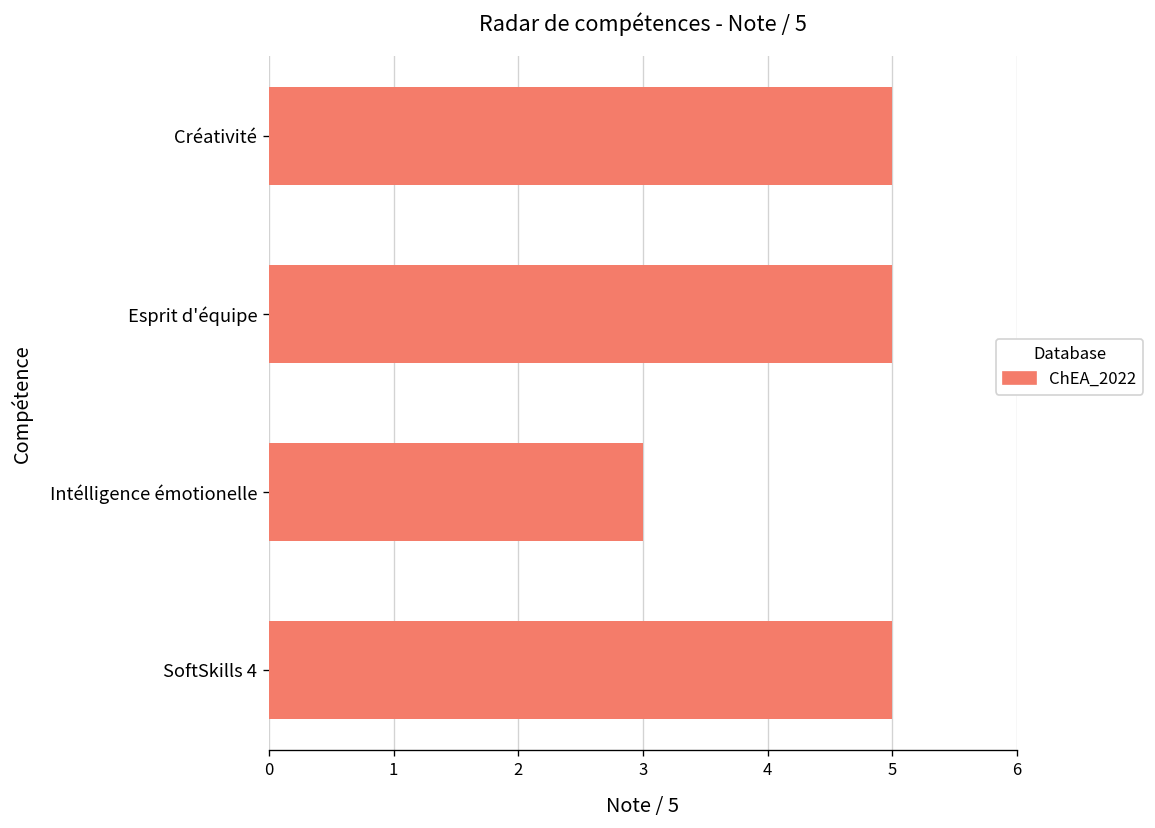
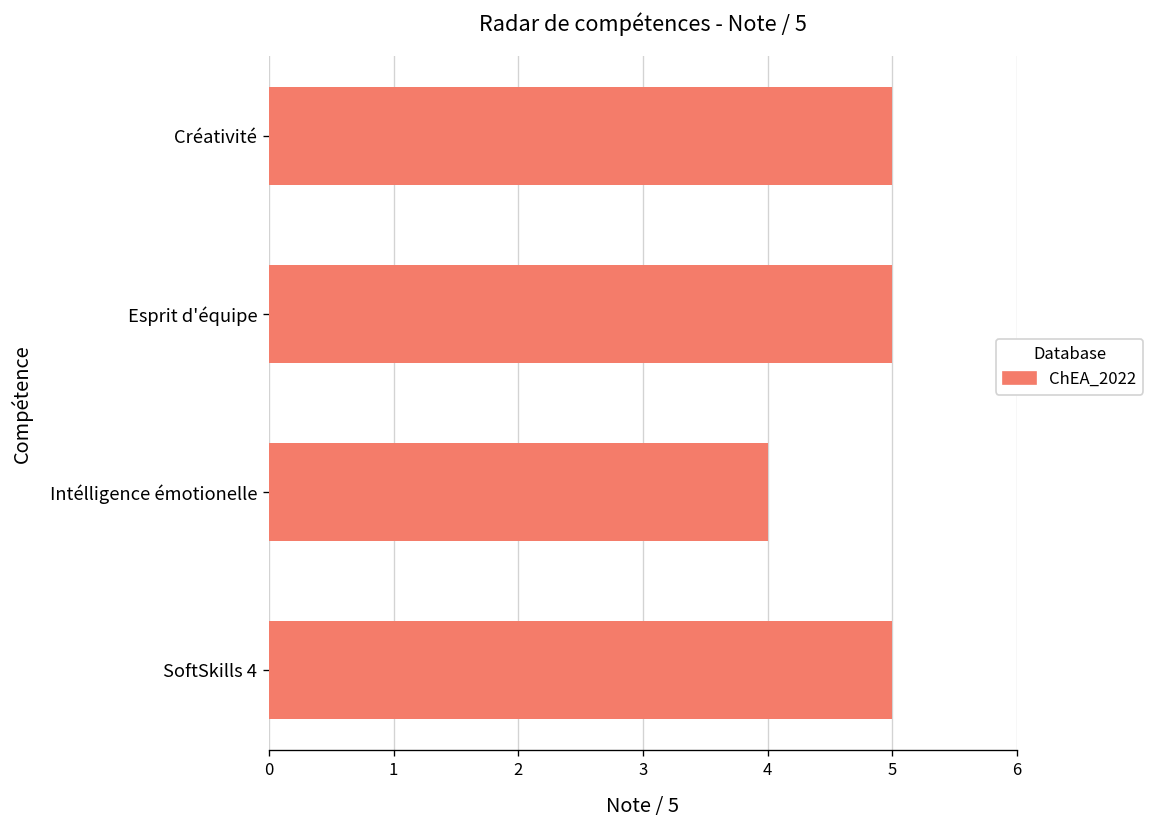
  {
    "Créativité": 5,
    "Esprit d'équipe": 5,
-   "Intélligence émotionelle": 3,
+   "Intélligence émotionelle": 4,
    "SoftSkills 4": 5
  }
